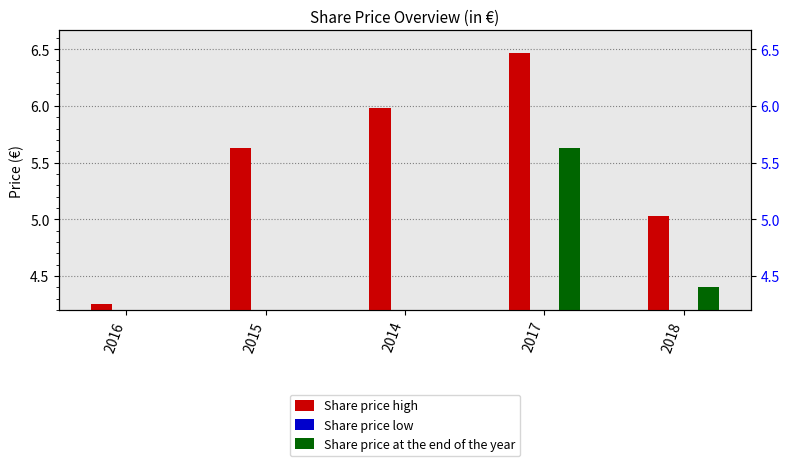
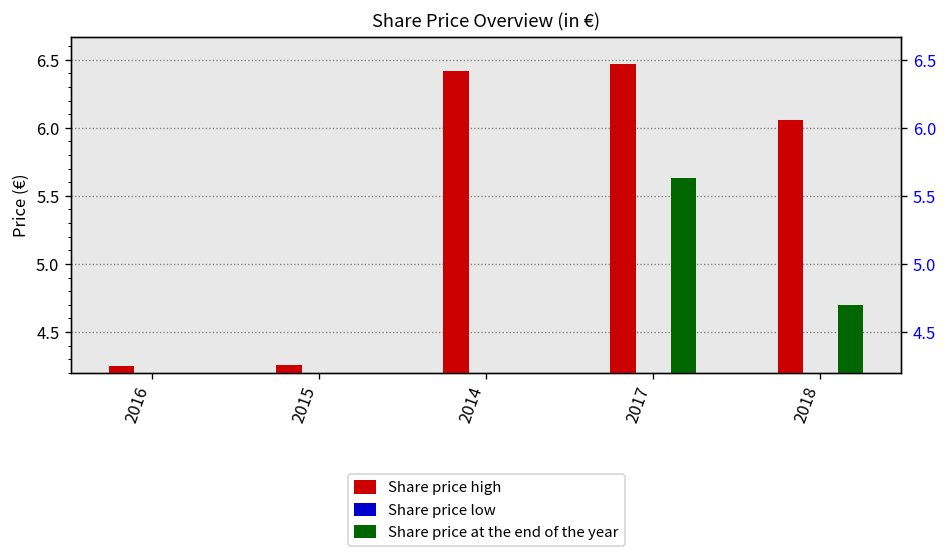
  {
    "Share price high": {
      "2016": 4.25,
-     "2015": 5.63,
-     "2014": 5.98,
+     "2015": 4.26,
+     "2014": 6.42,
      "2017": 6.47,
-     "2018": 5.03
+     "2018": 6.06
    },
    "Share price at the end of the year": {
      "2017": 5.63,
-     "2018": 4.4
+     "2018": 4.7
    }
  }
